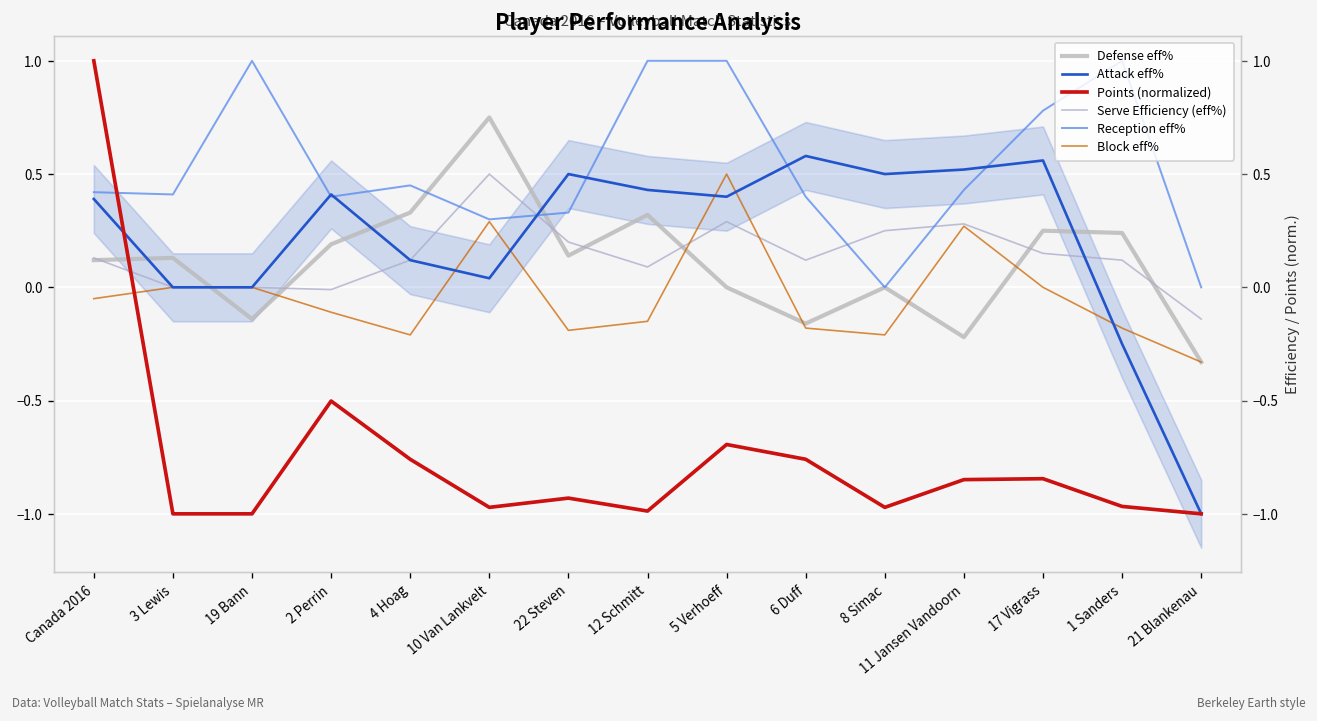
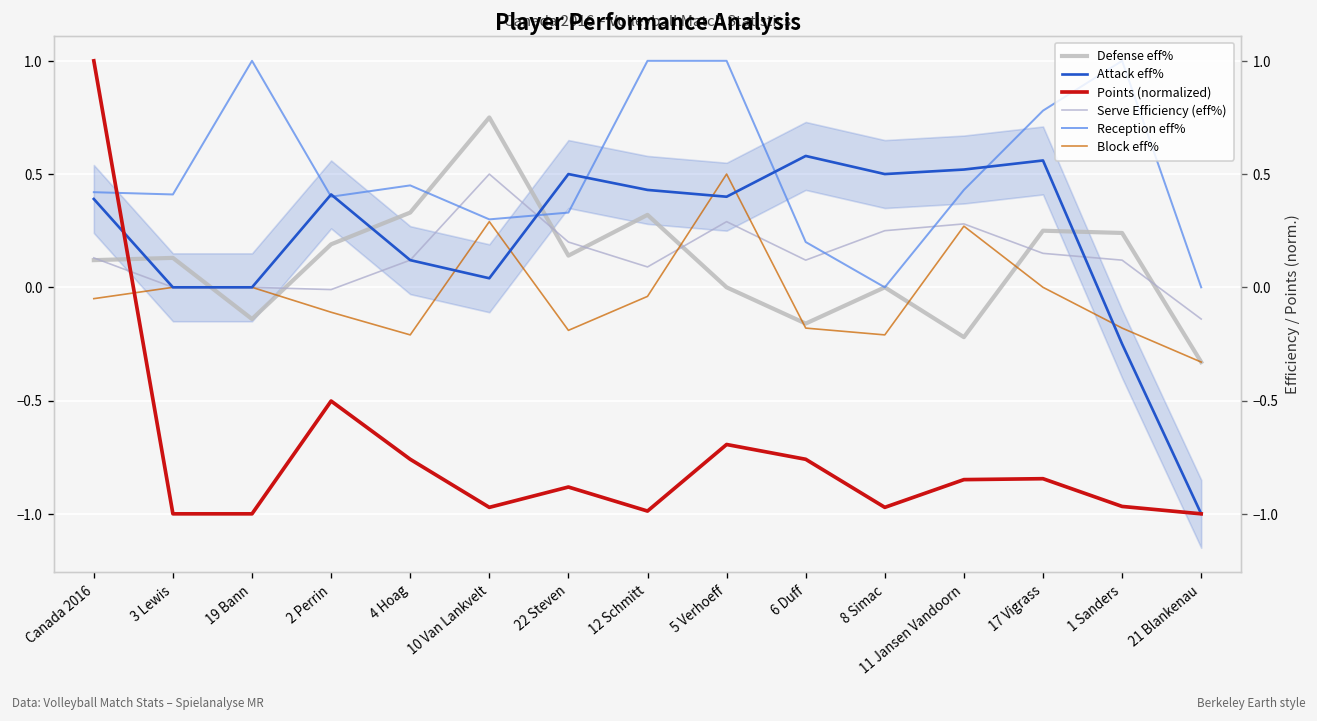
  {
    "Points (normalized)": {
      "Canada 2016": 1.00,
      "3 Lewis": -1.00,
      "19 Bann": -1.00,
      "2 Perrin": -0.50,
      "4 Hoag": -0.76,
      "10 Van Lankvelt": -0.97,
-     "22 Steven": -0.93,
+     "22 Steven": -0.88,
      "12 Schmitt": -0.99,
      "5 Verhoeff": -0.69,
      "6 Duff": -0.76,
      "8 Simac": -0.97,
      "11 Jansen Vandoorn": -0.85,
      "17 Vigrass": -0.84,
      "1 Sanders": -0.97
    },
    "Reception eff%": {
      "Canada 2016": 0.42,
      "3 Lewis": 0.4,
      "19 Bann": 1.0,
      "4 Hoag": 0.45,
      "22 Steven": 0.33,
      "12 Schmitt": 1.0,
      "5 Verhoeff": 1.0,
-     "6 Duff": 0.4,
+     "6 Duff": 0.2,
      "11 Jansen Vandoorn": 0.43,
      "17 Vigrass": 0.78,
      "21 Blankenau": 0.0
    },
    "Block eff%": {
      "Canada 2016": -0.05,
      "2 Perrin": -0.11,
      "4 Hoag": -0.21,
      "22 Steven": -0.19,
-     "12 Schmitt": -0.15,
+     "12 Schmitt": -0.04,
      "5 Verhoeff": 0.50,
      "6 Duff": -0.18,
      "8 Simac": -0.21,
      "17 Vigrass": 0.00,
      "1 Sanders": -0.18
    }
  }
